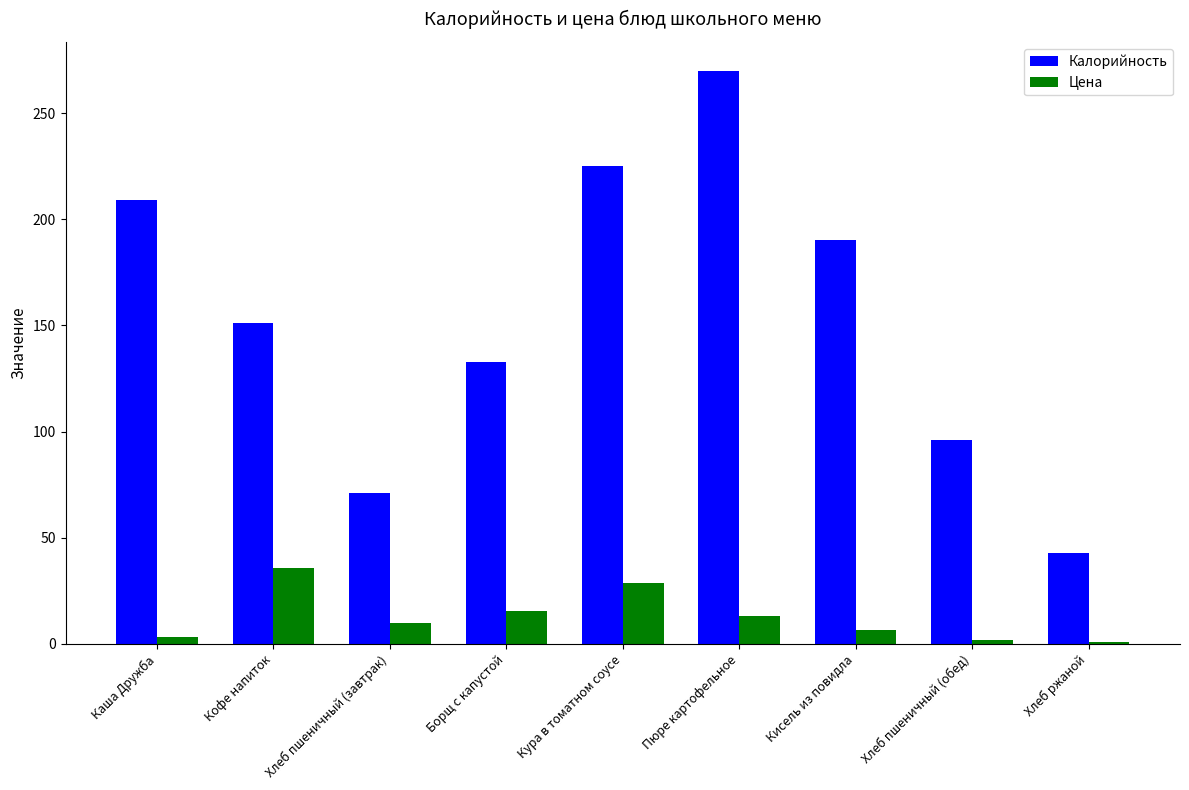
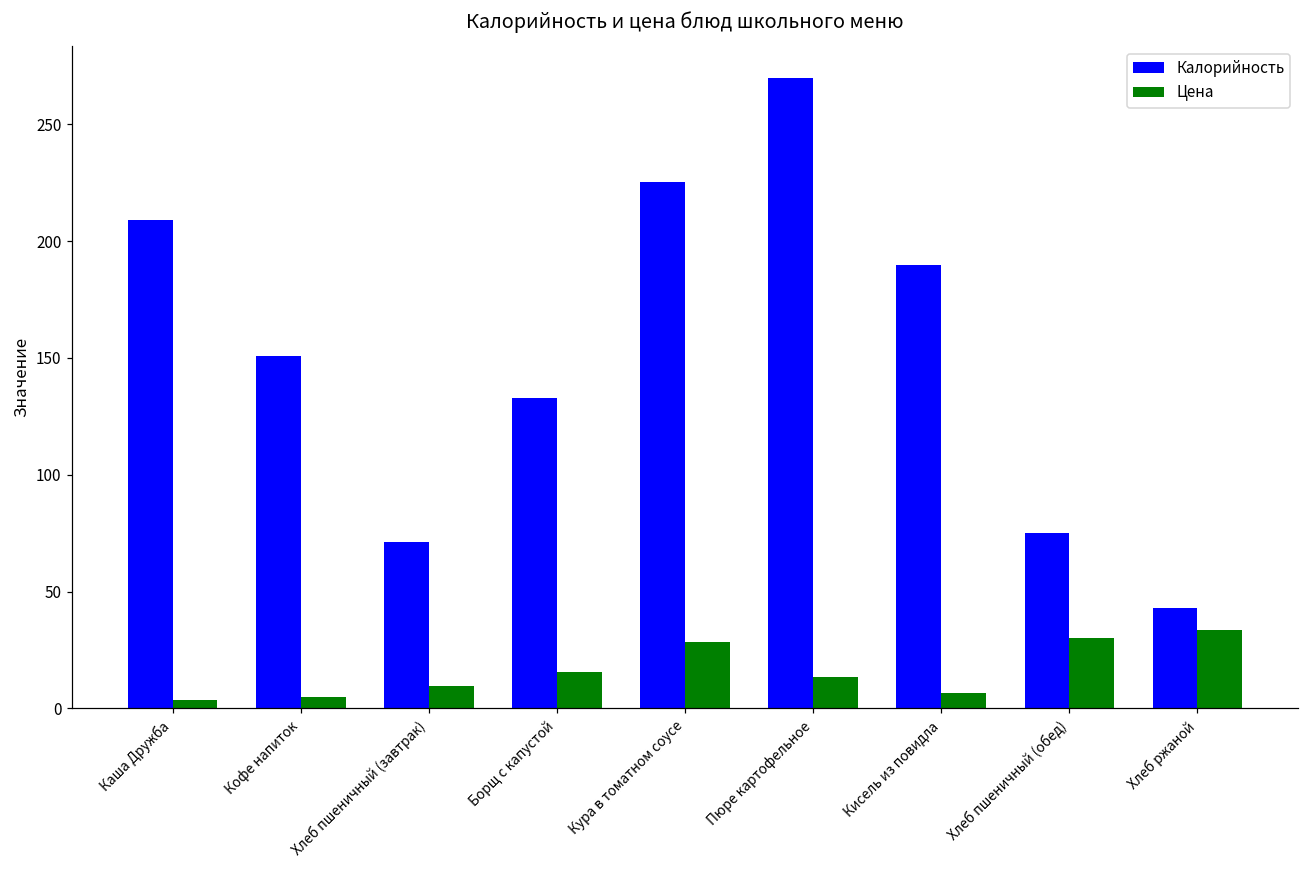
  {
    "Калорийность": {
      "Каша Дружба": 209,
      "Кофе напиток": 151,
      "Хлеб пшеничный (завтрак)": 71,
      "Борщ с капустой": 133,
      "Кура в томатном соусе": 225,
      "Пюре картофельное": 270,
      "Кисель из повидла": 190,
-     "Хлеб пшеничный (обед)": 96,
+     "Хлеб пшеничный (обед)": 75,
      "Хлеб ржаной": 43
    },
    "Цена": {
      "Каша Дружба": 3,
-     "Кофе напиток": 36,
+     "Кофе напиток": 5,
      "Хлеб пшеничный (завтрак)": 10,
      "Борщ с капустой": 16,
      "Кура в томатном соусе": 29,
      "Пюре картофельное": 13,
      "Кисель из повидла": 7,
-     "Хлеб пшеничный (обед)": 2,
-     "Хлеб ржаной": 1
+     "Хлеб пшеничный (обед)": 30,
+     "Хлеб ржаной": 34
    }
  }
